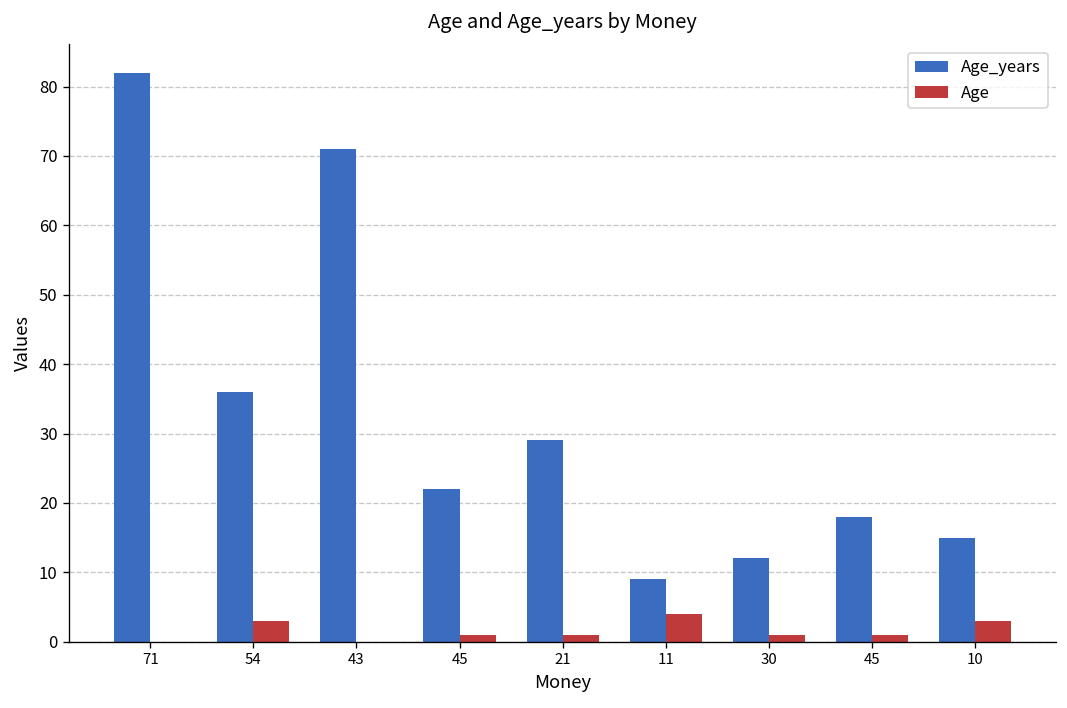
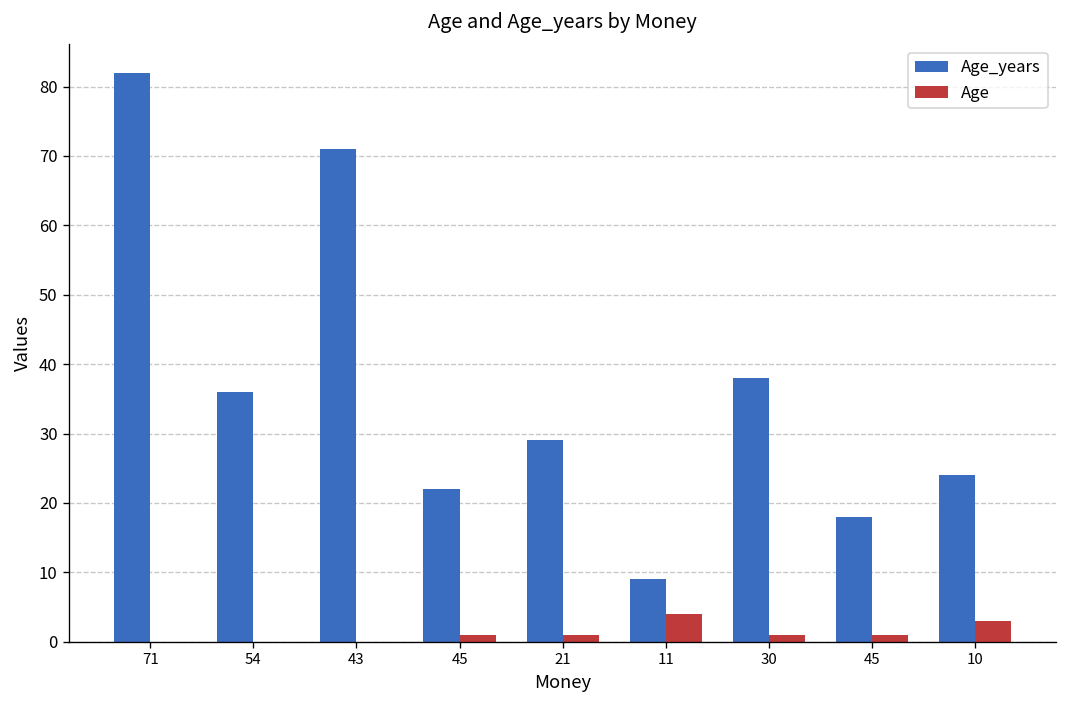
  {
    "Age_years": {
      "71": 82,
      "54": 36,
      "43": 71,
      "21": 29,
      "11": 9,
-     "30": 12,
-     "10": 15
+     "30": 38,
+     "10": 24
    },
    "Age": {
      "71": 0,
-     "54": 3,
+     "54": 0,
      "43": 0,
      "21": 1,
      "11": 4,
      "30": 1,
      "10": 3
    }
  }
